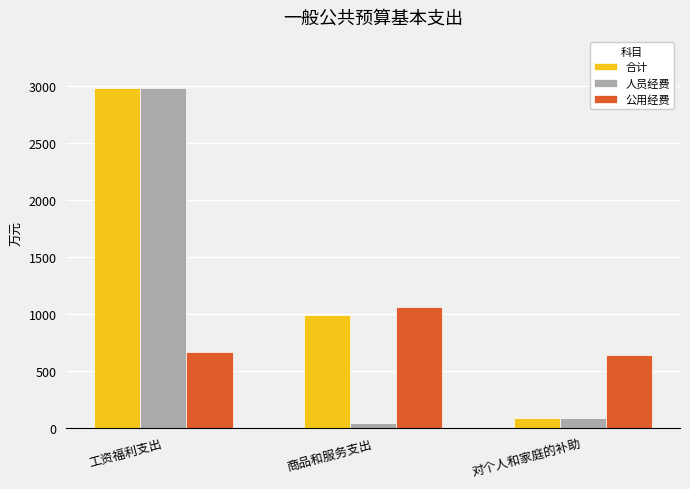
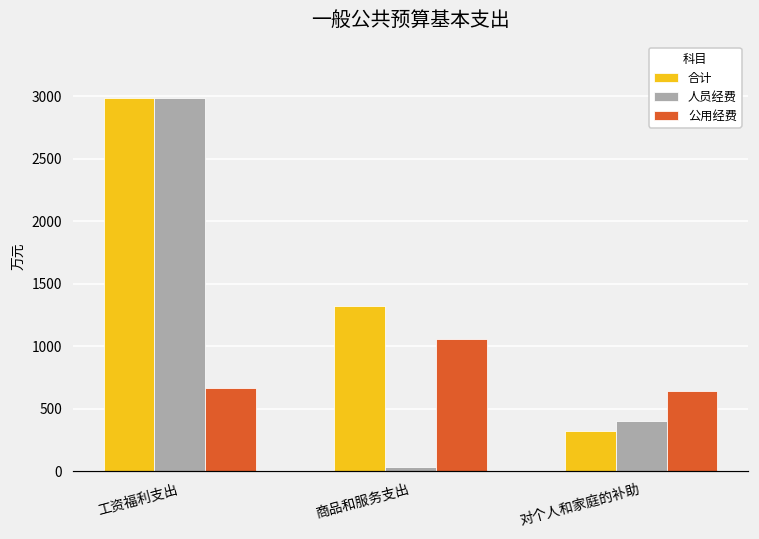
  {
    "合计": {
      "工资福利支出": 2990,
-     "商品和服务支出": 990,
-     "对个人和家庭的补助": 80
+     "商品和服务支出": 1320,
+     "对个人和家庭的补助": 330
    },
    "人员经费": {
      "工资福利支出": 2990,
      "商品和服务支出": 40,
-     "对个人和家庭的补助": 80
+     "对个人和家庭的补助": 410
    },
    "公用经费": {
      "工资福利支出": 660,
      "商品和服务支出": 1060,
      "对个人和家庭的补助": 640
    }
  }
